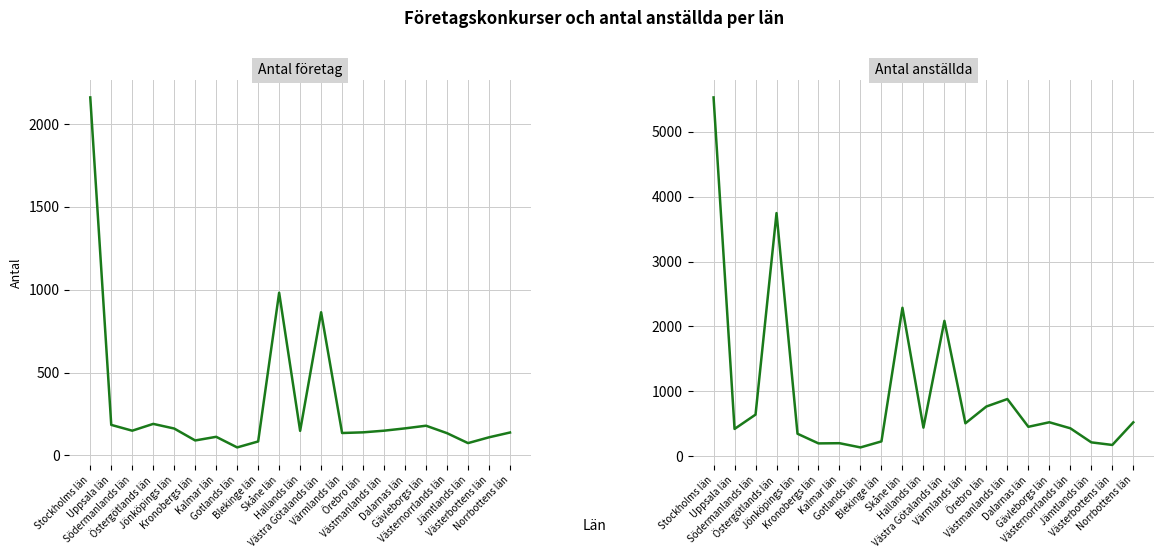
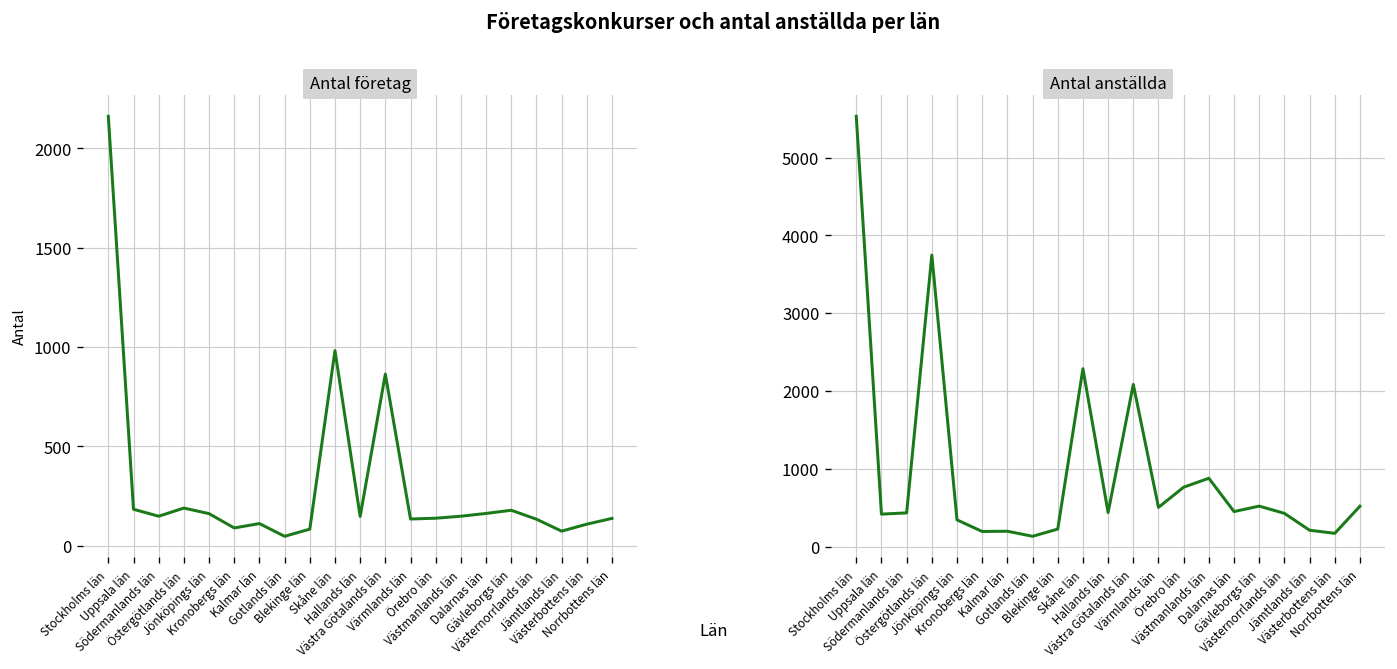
  {
    "Antal företag": {
      "Stockholms län": 2160,
      "Uppsala län": 180,
      "Södermanlands län": 150,
      "Östergötlands län": 190,
      "Jönköpings län": 160,
      "Kronobergs län": 90,
      "Kalmar län": 110,
      "Gotlands län": 50,
      "Blekinge län": 80,
      "Skåne län": 980,
      "Hallands län": 150,
      "Västra Götalands län": 860,
      "Värmlands län": 140,
      "Örebro län": 140,
      "Västmanlands län": 150,
      "Dalarnas län": 160,
      "Gävleborgs län": 180,
      "Västernorrlands län": 130,
      "Jämtlands län": 70,
      "Västerbottens län": 110,
      "Norrbottens län": 140
    },
    "Antal anställda": {
      "Stockholms län": 5500,
      "Uppsala län": 400,
-     "Södermanlands län": 600,
+     "Södermanlands län": 400,
      "Östergötlands län": 3700,
      "Jönköpings län": 300,
      "Kronobergs län": 200,
      "Kalmar län": 200,
      "Gotlands län": 100,
      "Blekinge län": 200,
      "Skåne län": 2300,
      "Hallands län": 400,
      "Västra Götalands län": 2100,
      "Värmlands län": 500,
      "Örebro län": 800,
      "Västmanlands län": 900,
      "Dalarnas län": 500,
      "Gävleborgs län": 500,
      "Västernorrlands län": 400,
      "Jämtlands län": 200,
      "Västerbottens län": 200,
      "Norrbottens län": 500
    }
  }
